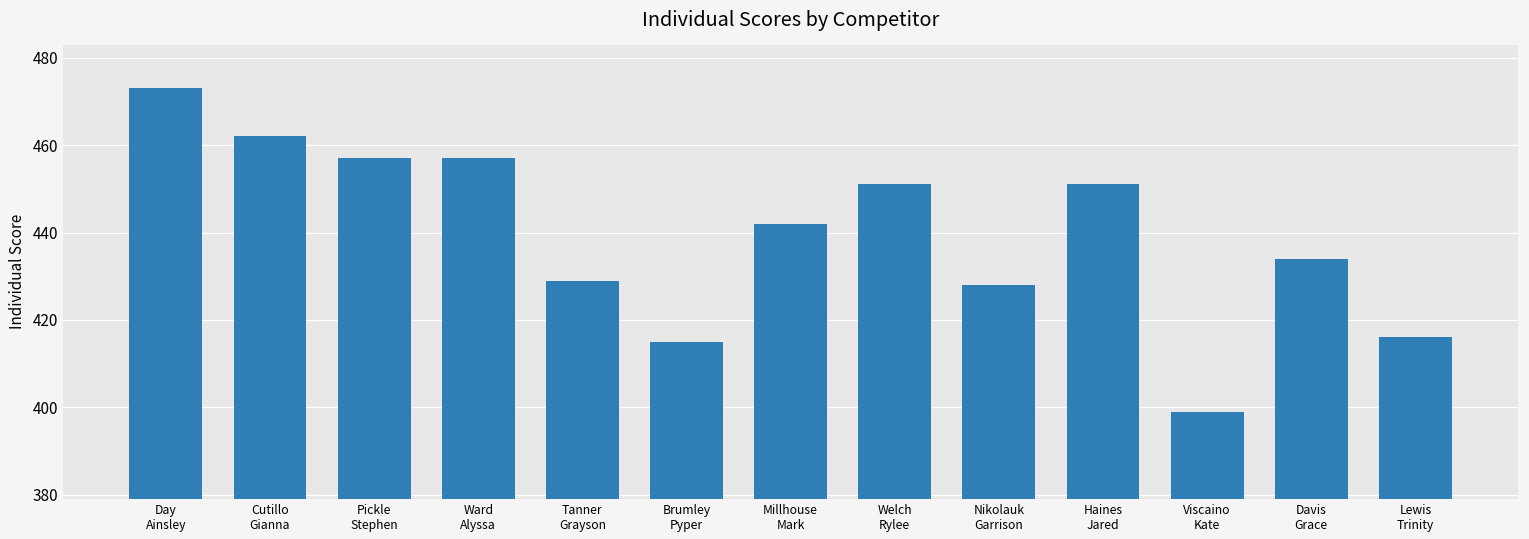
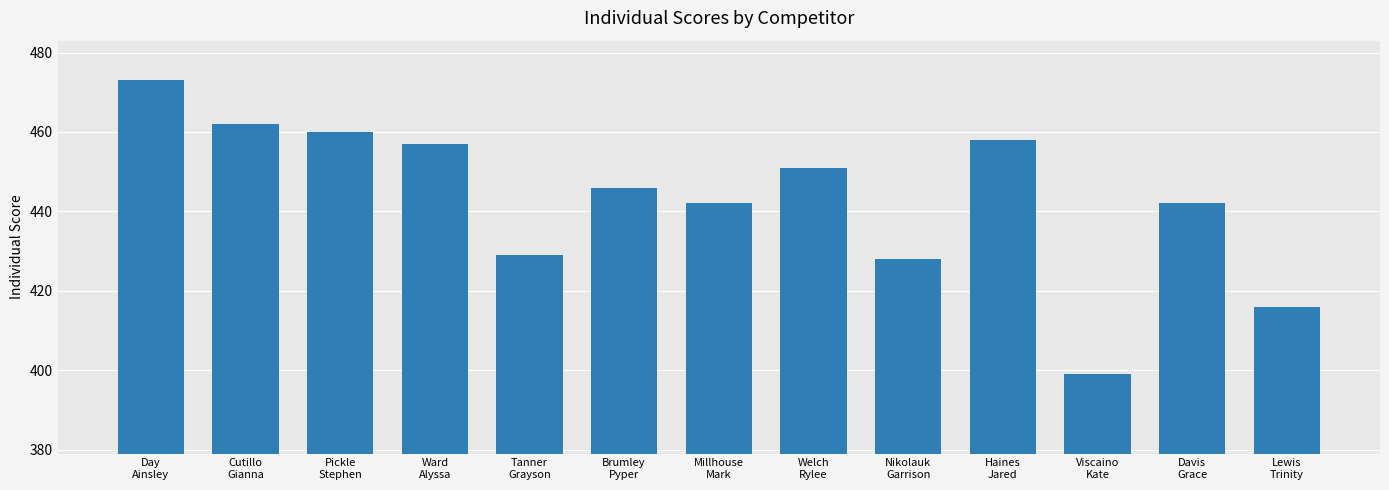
  {
    "Day Ainsley": 473,
    "Cutillo Gianna": 462,
-   "Pickle Stephen": 457,
+   "Pickle Stephen": 460,
    "Ward Alyssa": 457,
    "Tanner Grayson": 429,
-   "Brumley Pyper": 415,
+   "Brumley Pyper": 446,
    "Millhouse Mark": 442,
    "Welch Rylee": 451,
    "Nikolauk Garrison": 428,
-   "Haines Jared": 451,
+   "Haines Jared": 458,
    "Viscaino Kate": 399,
-   "Davis Grace": 434,
+   "Davis Grace": 442,
    "Lewis Trinity": 416
  }
